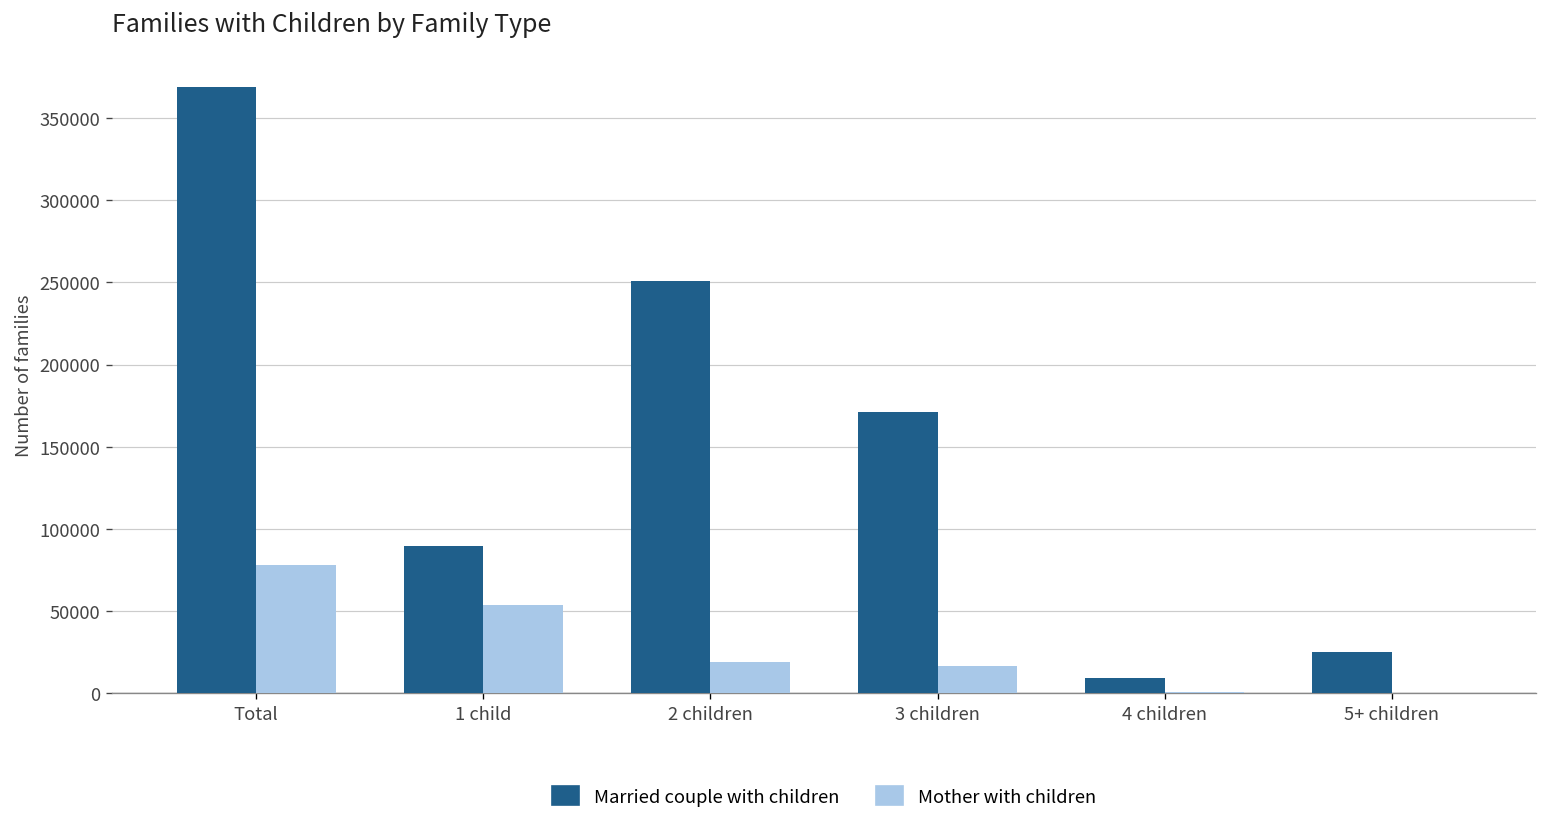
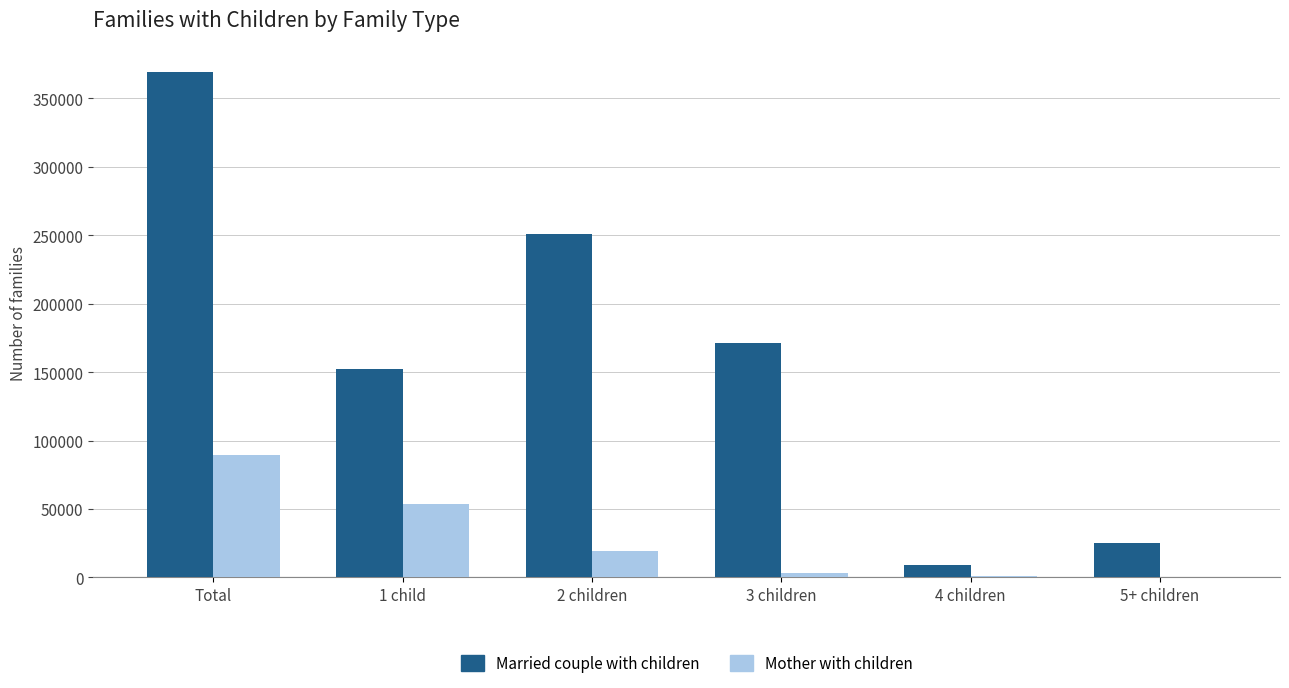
  {
    "Married couple with children": {
      "Total": 369000,
-     "1 child": 90000,
+     "1 child": 152000,
      "2 children": 251000,
      "3 children": 171000,
      "4 children": 9000,
      "5+ children": 25000
    },
    "Mother with children": {
-     "Total": 78000,
+     "Total": 89000,
      "1 child": 54000,
      "2 children": 19000,
-     "3 children": 17000
+     "3 children": 4000
    }
  }
